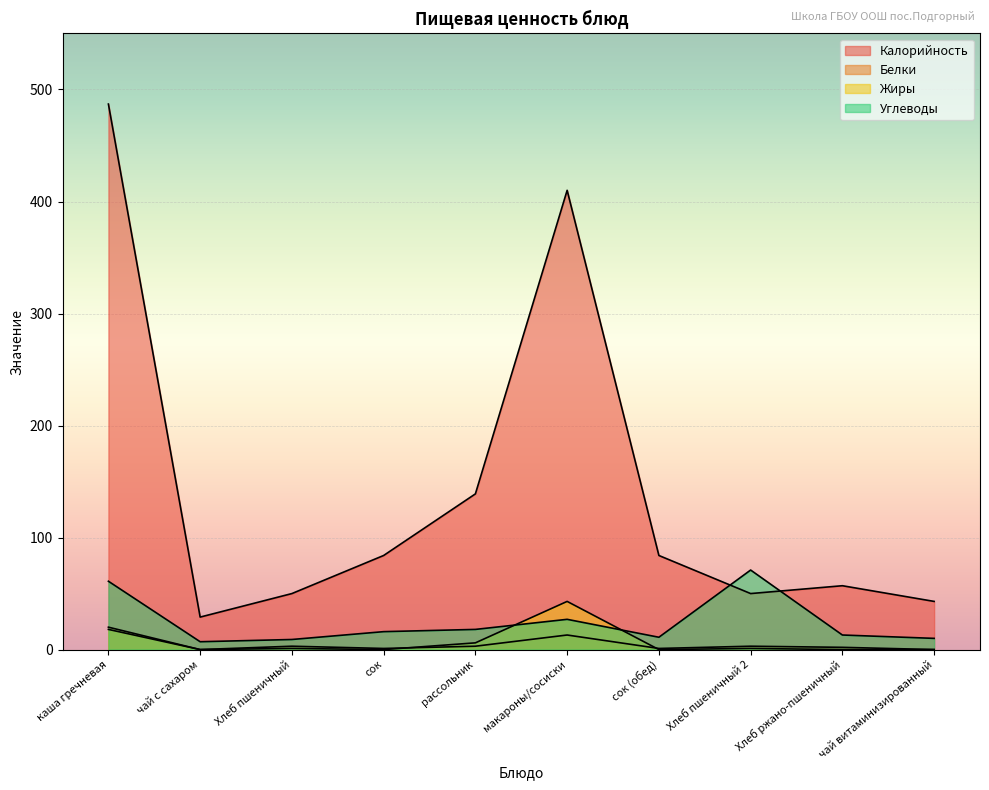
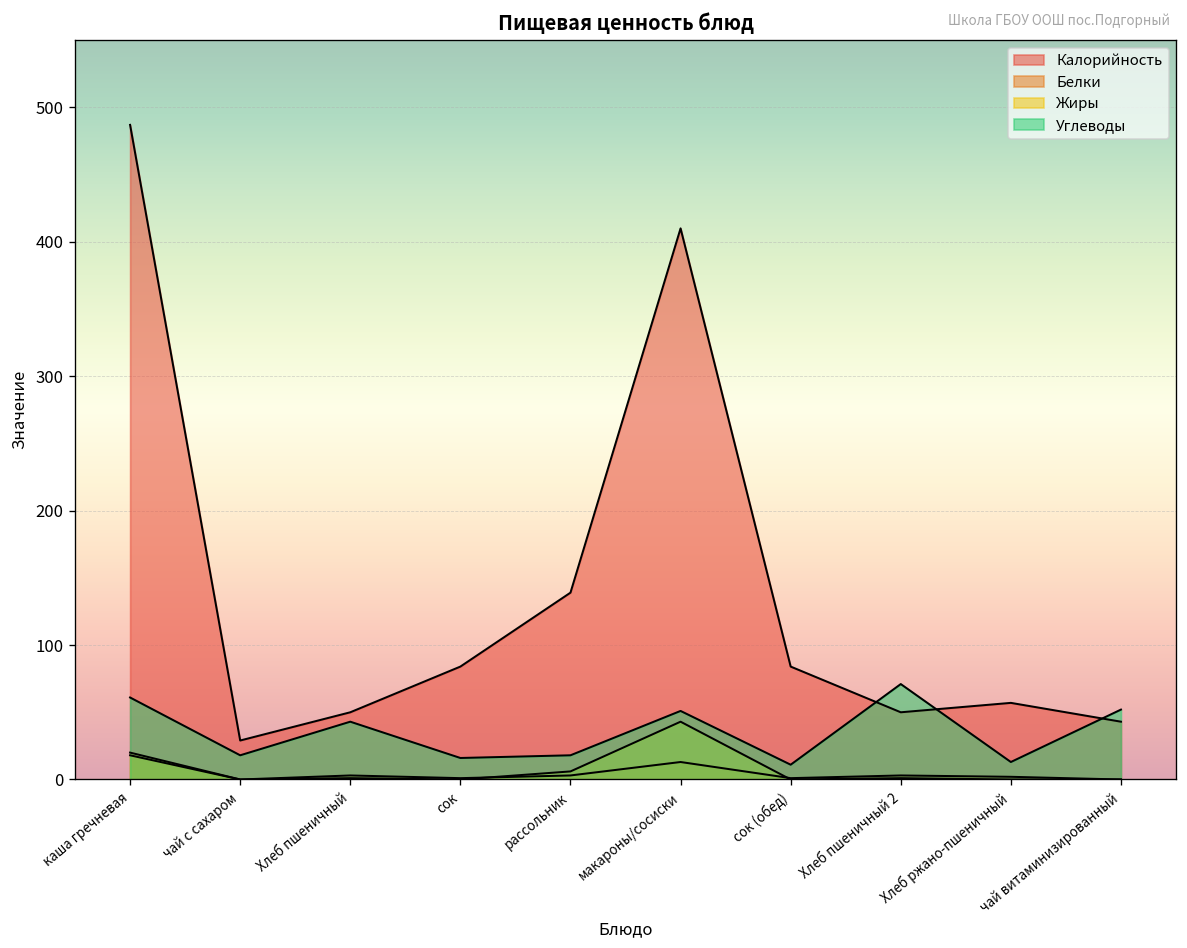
  {
    "Жиры": {
      "рассольник": 6,
      "макароны/сосиски": 43
    },
    "Углеводы": {
      "каша гречневая": 61,
-     "чай с сахаром": 7,
-     "Хлеб пшеничный": 9,
+     "чай с сахаром": 18,
+     "Хлеб пшеничный": 43,
      "сок": 16,
      "рассольник": 18,
-     "макароны/сосиски": 27,
+     "макароны/сосиски": 51,
      "сок (обед)": 11,
      "Хлеб пшеничный 2": 71,
      "Хлеб ржано-пшеничный": 13,
-     "чай витаминизированный": 10
+     "чай витаминизированный": 52
    }
  }
